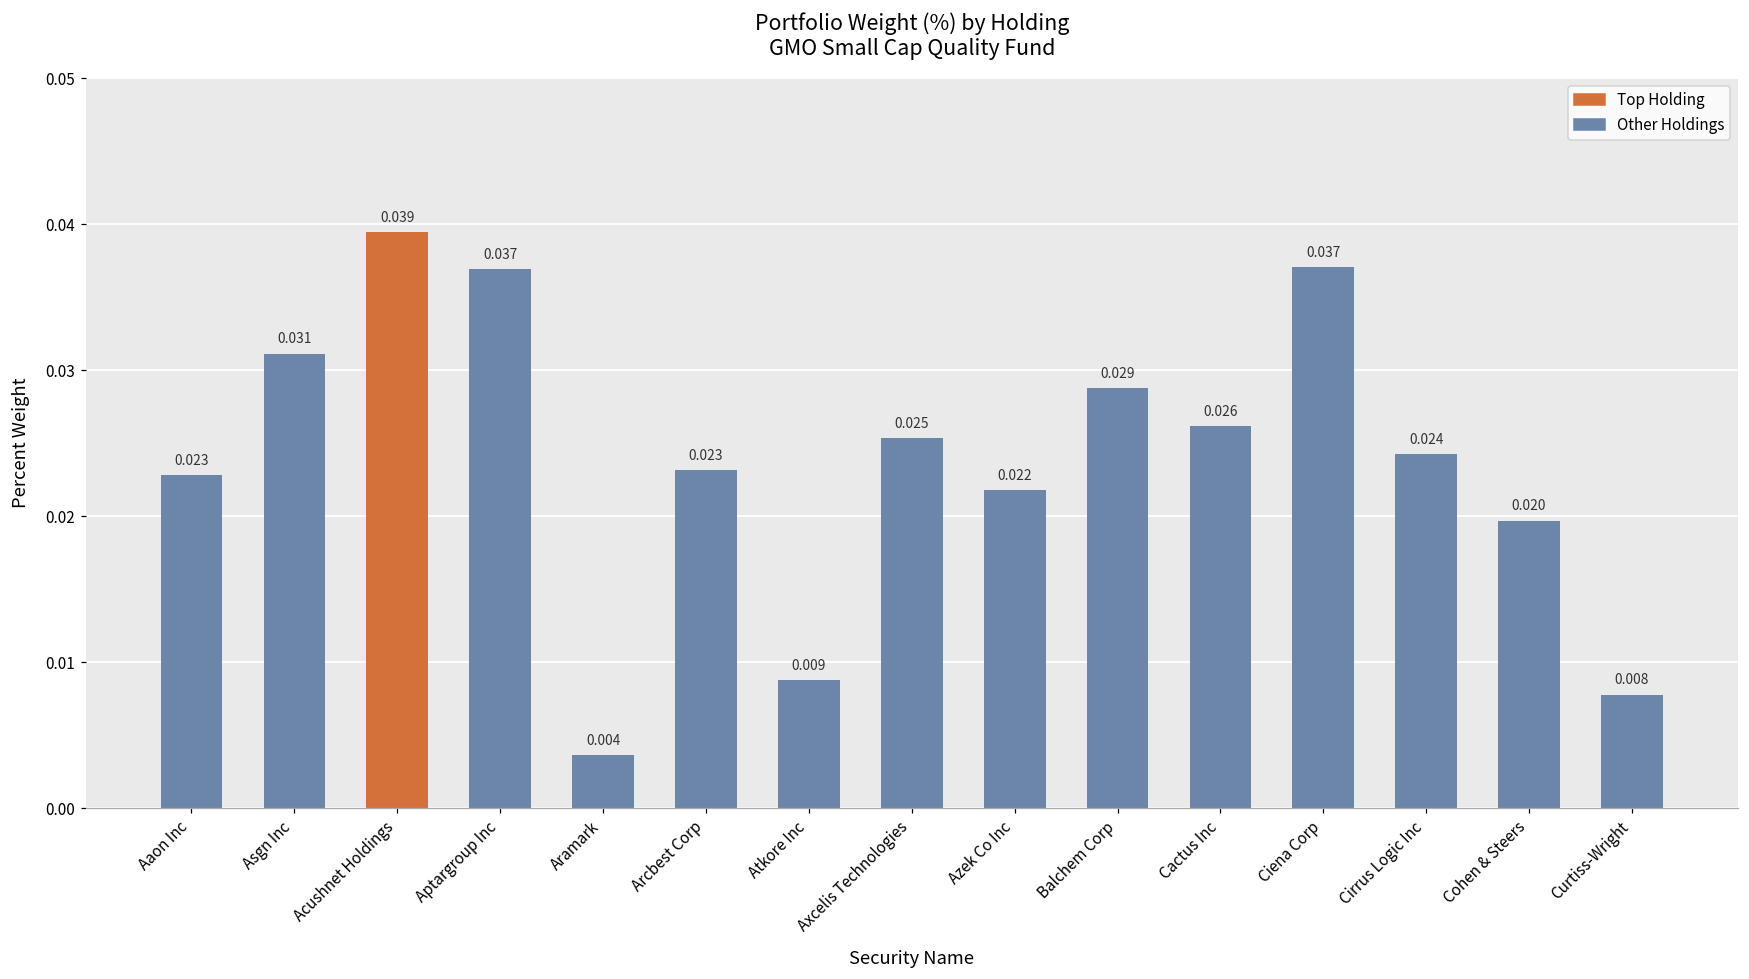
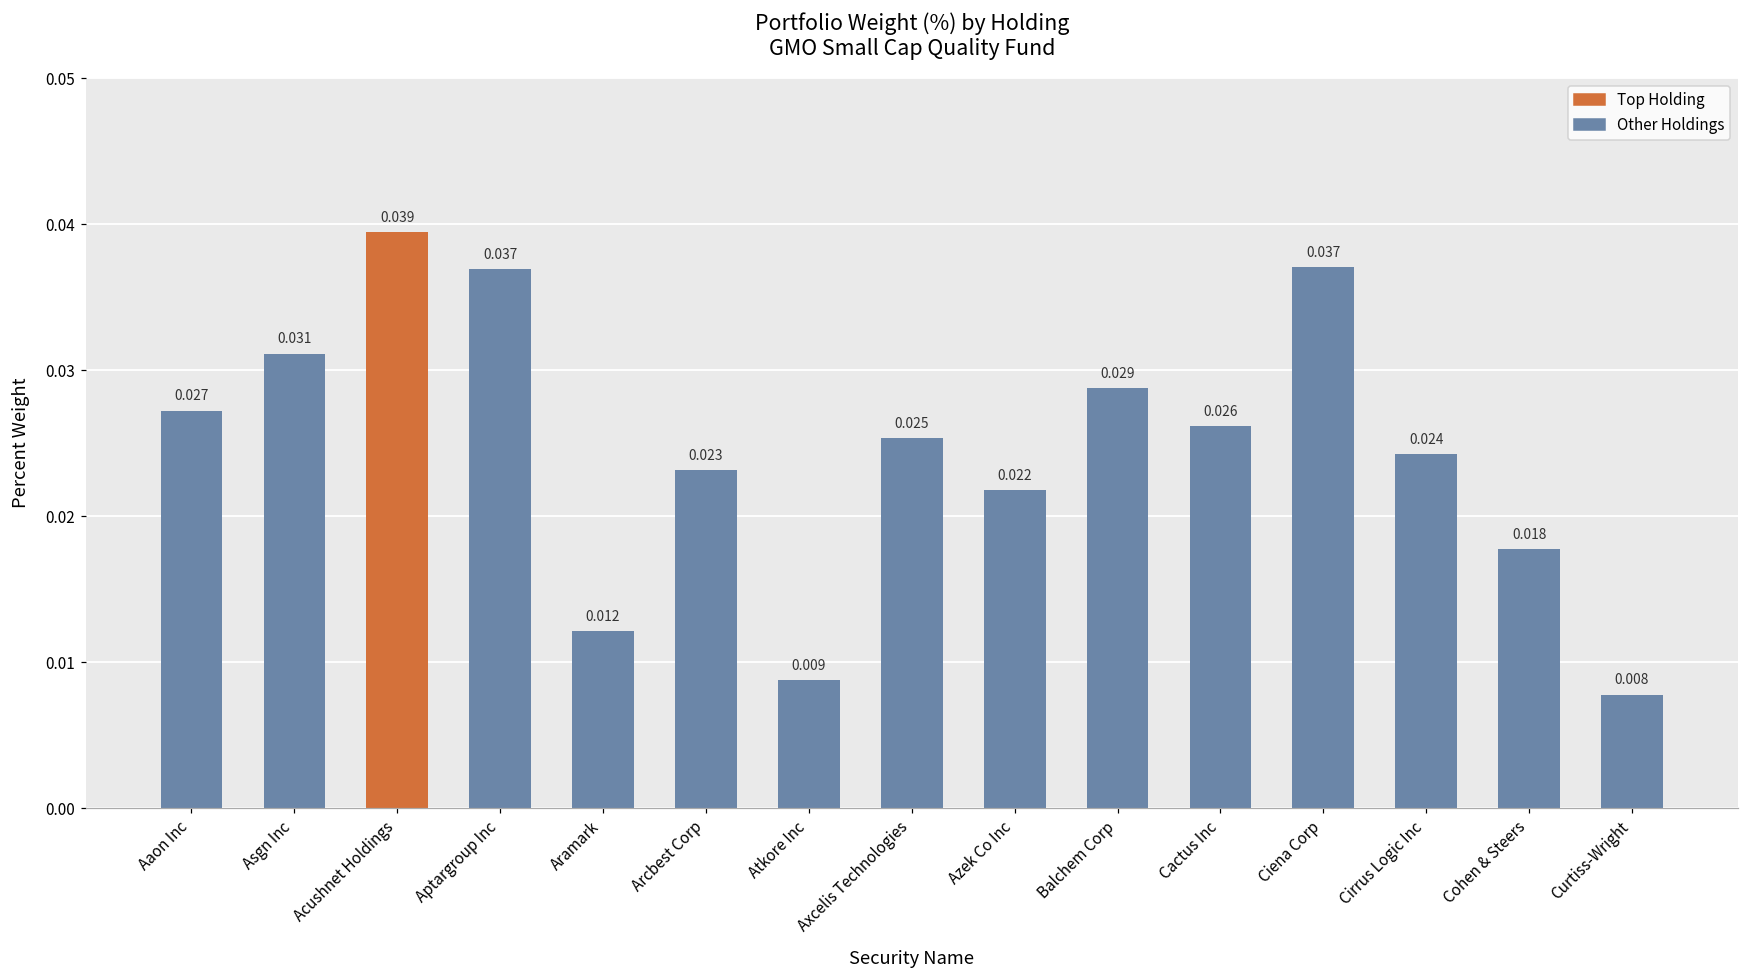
  {
-   "Aaon Inc": 0.023,
+   "Aaon Inc": 0.027,
    "Asgn Inc": 0.031,
    "Acushnet Holdings": 0.039,
    "Aptargroup Inc": 0.037,
-   "Aramark": 0.004,
+   "Aramark": 0.012,
    "Arcbest Corp": 0.023,
    "Atkore Inc": 0.009,
    "Axcelis Technologies": 0.025,
    "Azek Co Inc": 0.022,
    "Balchem Corp": 0.029,
    "Cactus Inc": 0.026,
    "Ciena Corp": 0.037,
    "Cirrus Logic Inc": 0.024,
-   "Cohen & Steers": 0.020,
+   "Cohen & Steers": 0.018,
    "Curtiss-Wright": 0.008
  }
